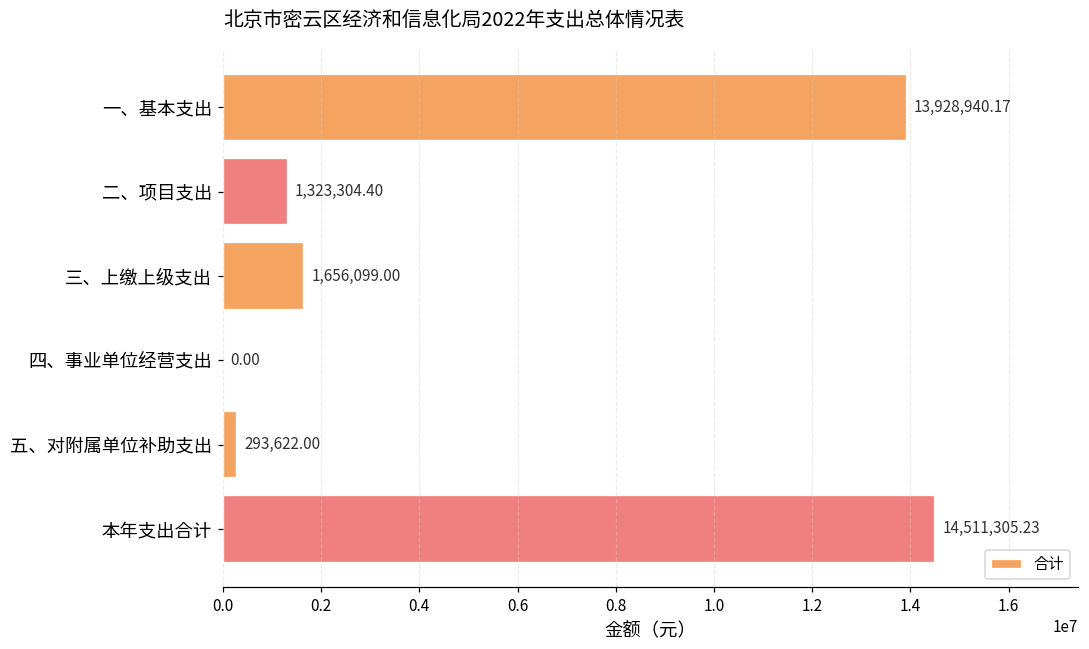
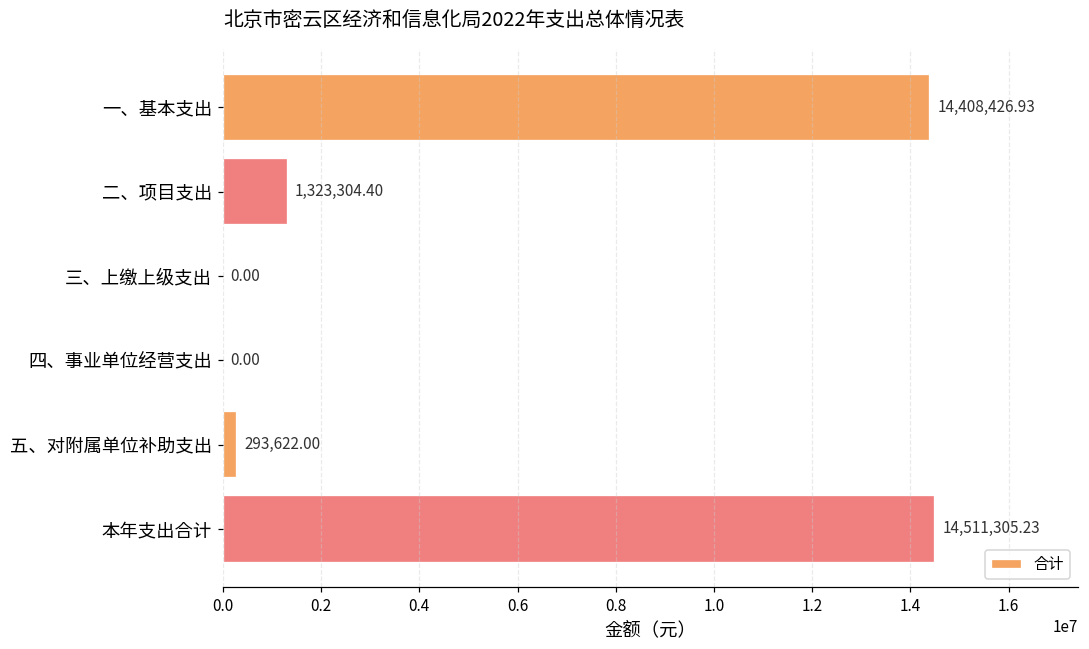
  {
-   "一、基本支出": "13,928,940.17",
+   "一、基本支出": "14,408,426.93",
    "二、项目支出": "1,323,304.40",
-   "三、上缴上级支出": "1,656,099.00",
+   "三、上缴上级支出": "0.00",
    "四、事业单位经营支出": "0.00",
    "五、对附属单位补助支出": "293,622.00",
    "本年支出合计": "14,511,305.23"
  }
